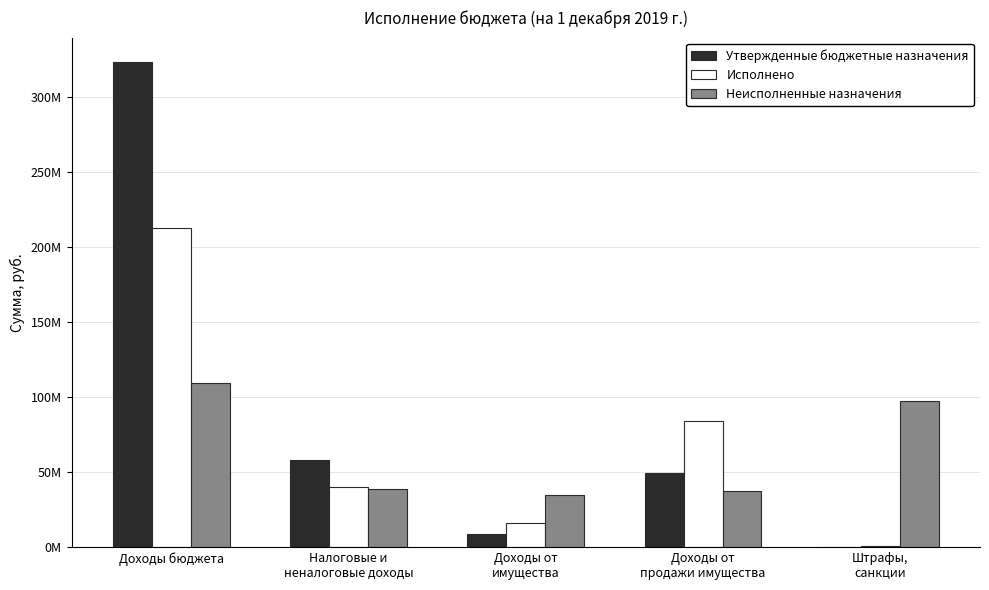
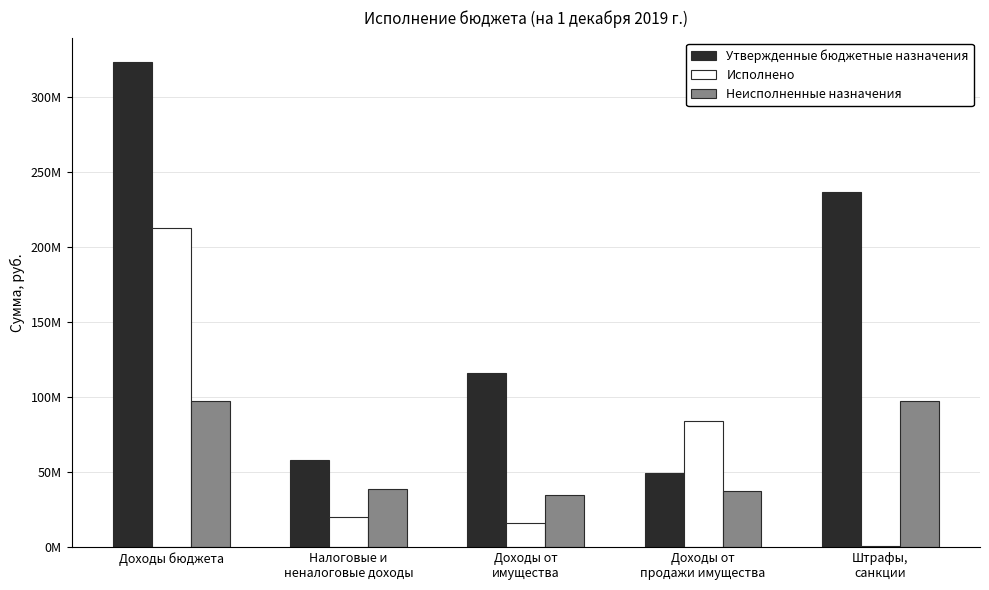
  {
    "Утвержденные бюджетные назначения": {
      "Доходы бюджета": 324000000,
      "Налоговые и неналоговые доходы": 58000000,
-     "Доходы от имущества": 9000000,
+     "Доходы от имущества": 116000000,
      "Доходы от продажи имущества": 49000000,
-     "Штрафы, санкции": 0
+     "Штрафы, санкции": 237000000
    },
    "Исполнено": {
      "Доходы бюджета": 213000000,
-     "Налоговые и неналоговые доходы": 40000000,
+     "Налоговые и неналоговые доходы": 20000000,
      "Доходы от имущества": 16000000,
      "Доходы от продажи имущества": 84000000
    },
    "Неисполненные назначения": {
-     "Доходы бюджета": 110000000,
+     "Доходы бюджета": 98000000,
      "Налоговые и неналоговые доходы": 39000000,
      "Доходы от имущества": 35000000,
      "Доходы от продажи имущества": 37000000,
      "Штрафы, санкции": 98000000
    }
  }
